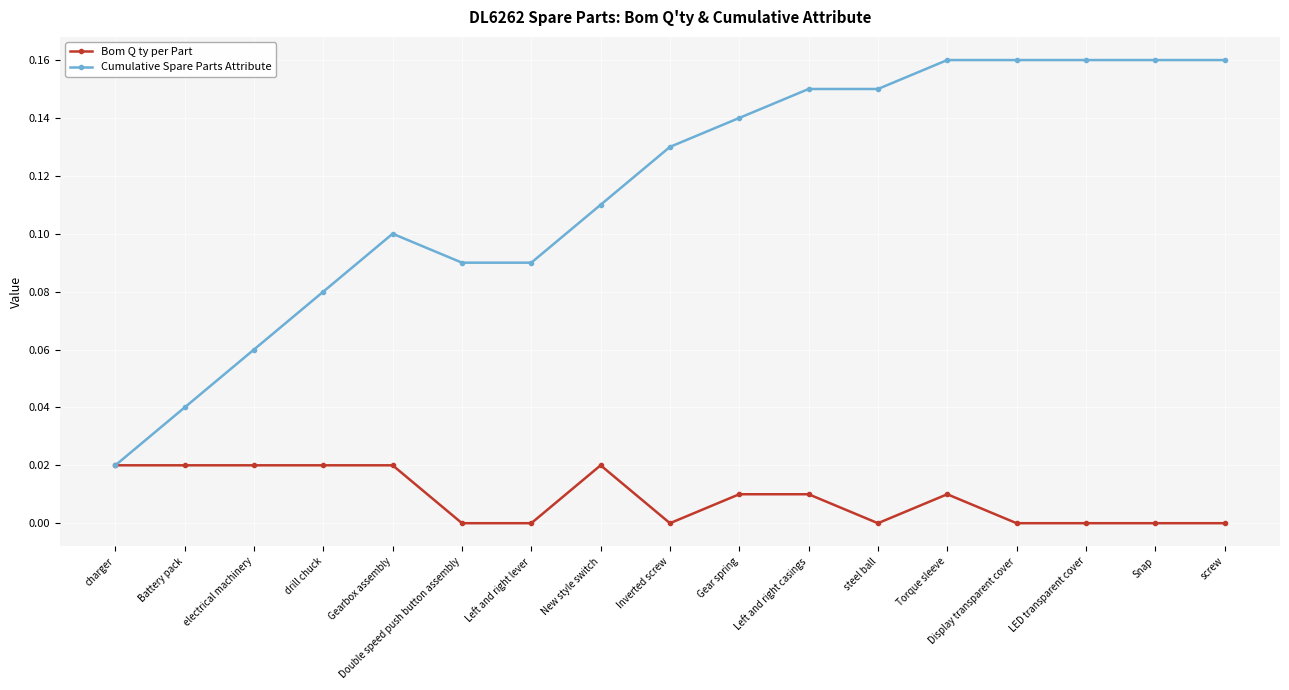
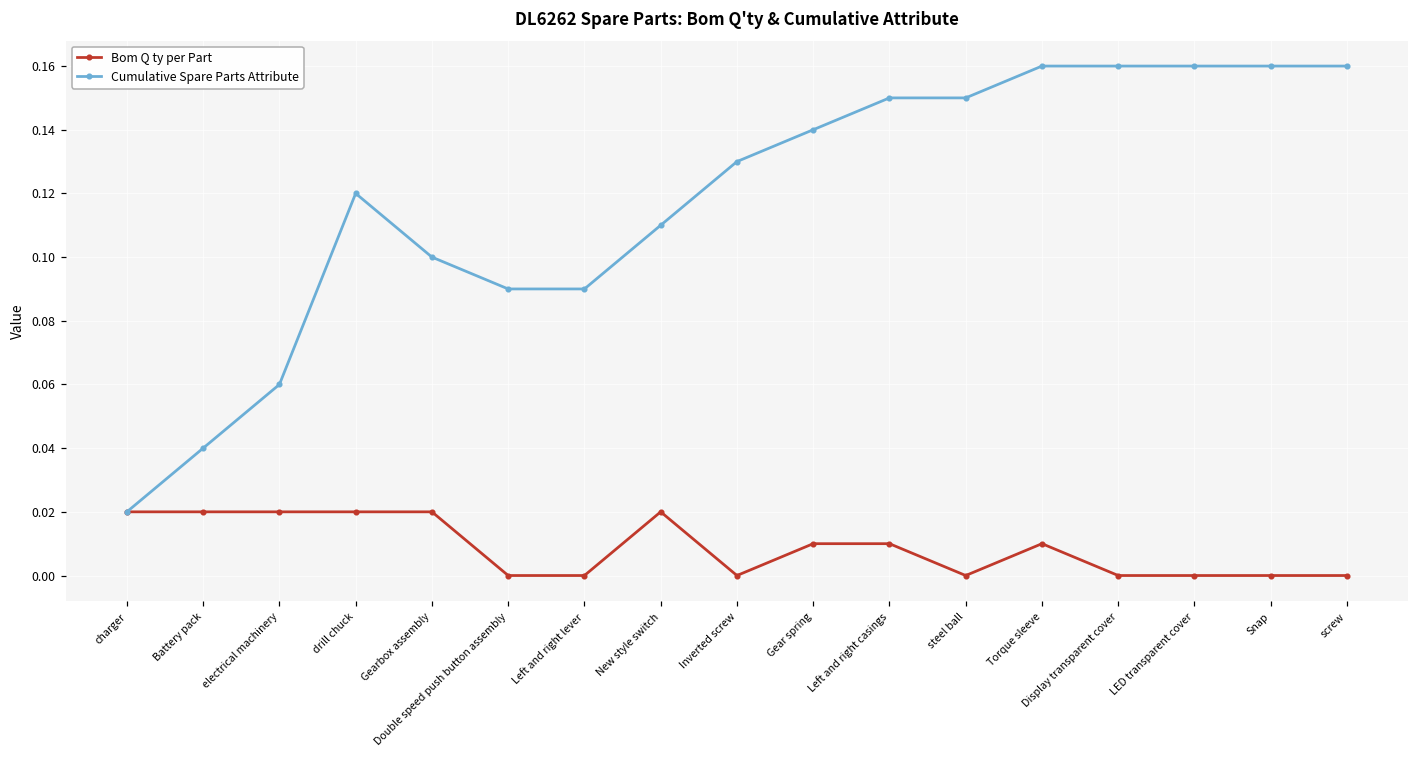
  {
    "Bom Q ty per Part": {
      "Battery pack": 0.02,
      "electrical machinery": 0.02,
      "drill chuck": 0.02,
      "Gearbox assembly": 0.02,
      "Double speed push button assembly": 0.00,
      "Left and right lever": 0.00,
      "New style switch": 0.02,
      "Inverted screw": 0.00,
      "Gear spring": 0.01,
      "Left and right casings": 0.01,
      "steel ball": 0.00,
      "Torque sleeve": 0.01,
      "Display transparent cover": 0.00,
      "LED transparent cover": 0.00,
      "Snap": 0.00,
      "screw": 0.00
    },
    "Cumulative Spare Parts Attribute": {
      "Battery pack": 0.04,
      "electrical machinery": 0.06,
-     "drill chuck": 0.08,
+     "drill chuck": 0.12,
      "Gearbox assembly": 0.10,
      "Double speed push button assembly": 0.09,
      "Left and right lever": 0.09,
      "New style switch": 0.11,
      "Inverted screw": 0.13,
      "Gear spring": 0.14,
      "Left and right casings": 0.15,
      "steel ball": 0.15,
      "Torque sleeve": 0.16,
      "Display transparent cover": 0.16,
      "LED transparent cover": 0.16,
      "Snap": 0.16,
      "screw": 0.16
    }
  }
